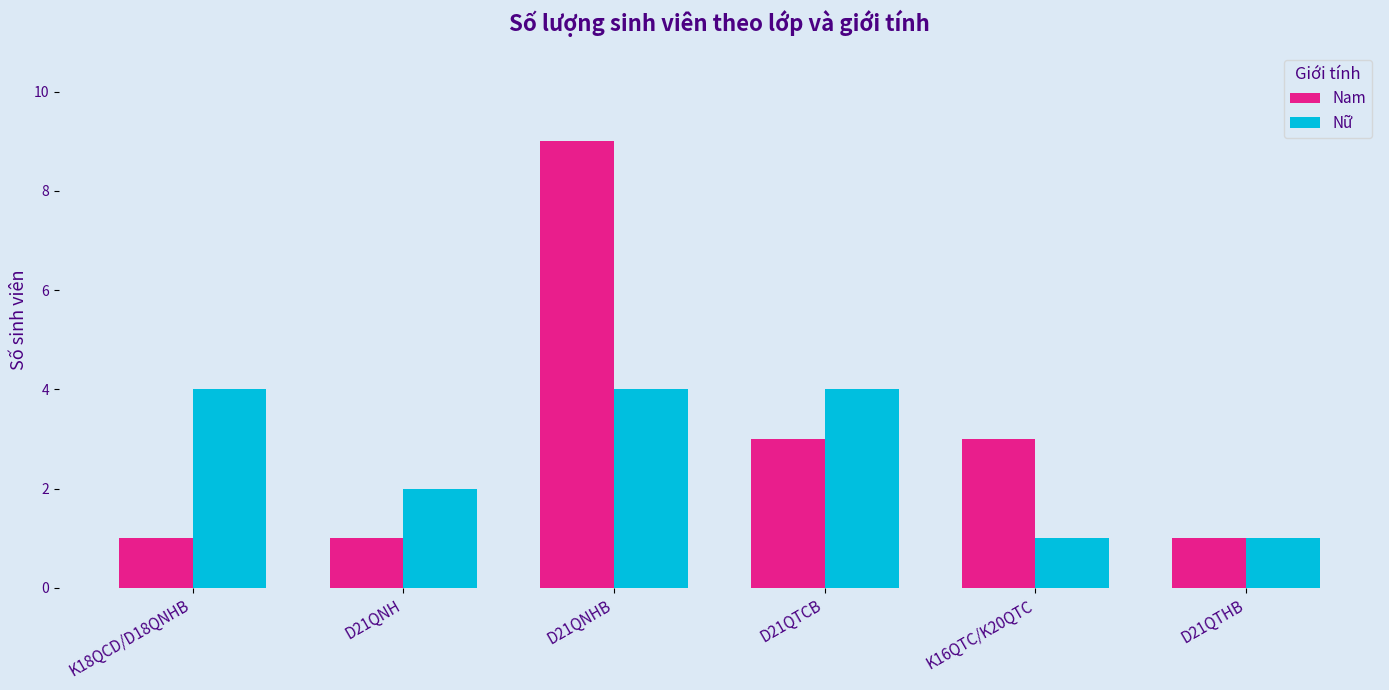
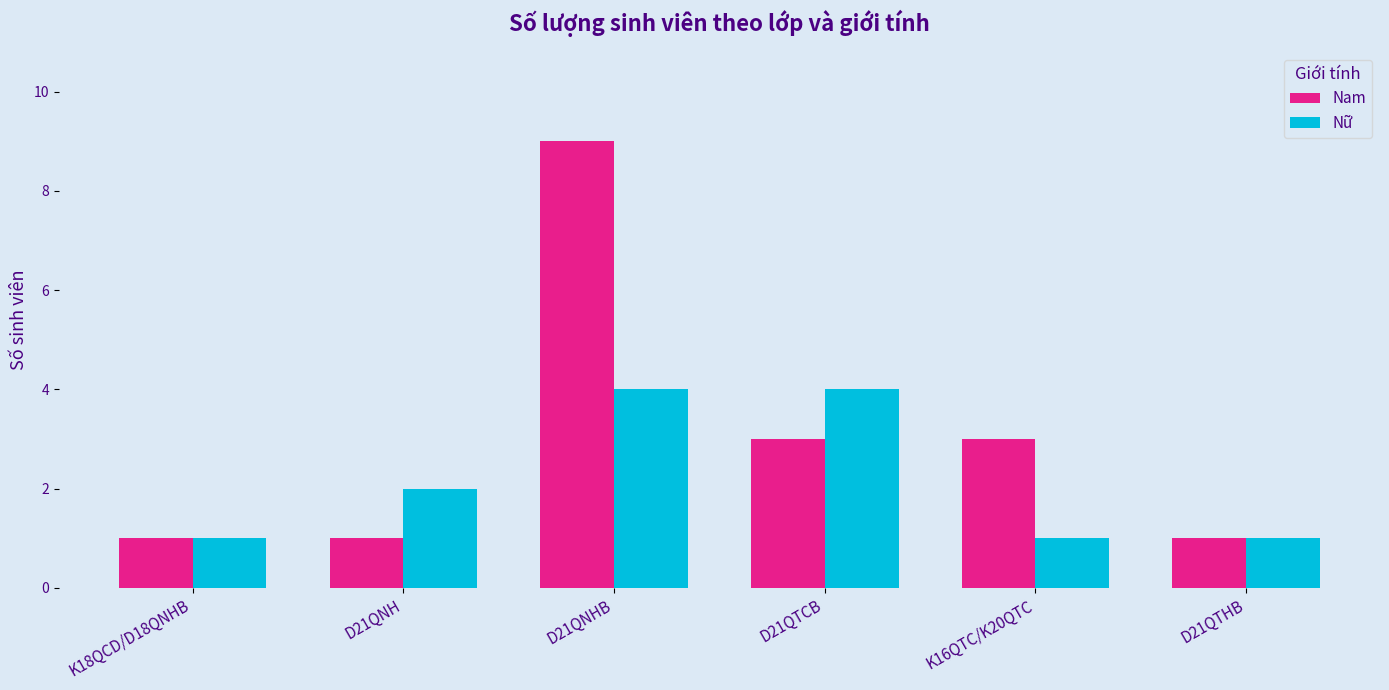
  {
    "Nam": {
      "K18QCD/D18QNHB": 1,
      "D21QNH": 1,
      "D21QNHB": 9,
      "D21QTCB": 3,
      "K16QTC/K20QTC": 3,
      "D21QTHB": 1
    },
    "Nữ": {
-     "K18QCD/D18QNHB": 4,
+     "K18QCD/D18QNHB": 1,
      "D21QNH": 2,
      "D21QNHB": 4,
      "D21QTCB": 4,
      "K16QTC/K20QTC": 1,
      "D21QTHB": 1
    }
  }
